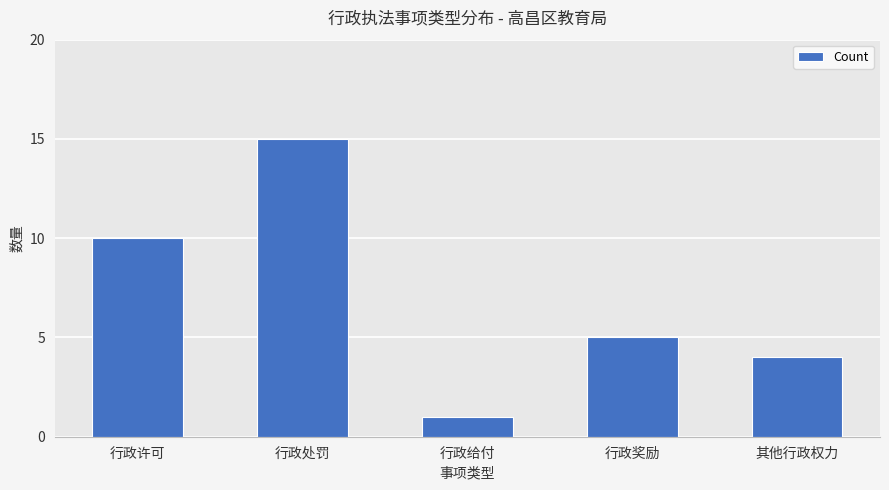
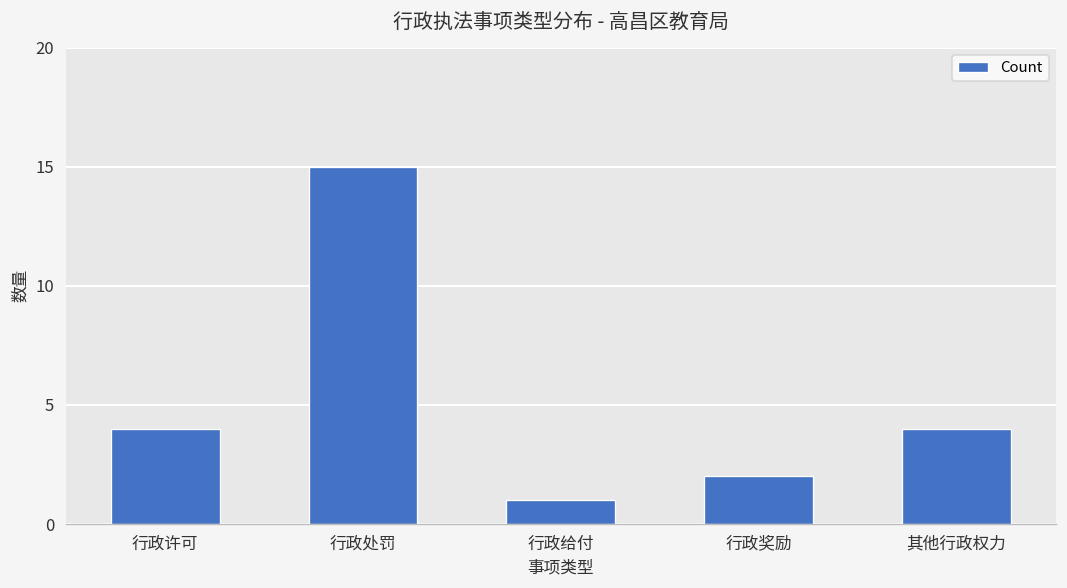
  {
-   "行政许可": 10,
+   "行政许可": 4,
    "行政处罚": 15,
    "行政给付": 1,
-   "行政奖励": 5,
+   "行政奖励": 2,
    "其他行政权力": 4
  }
